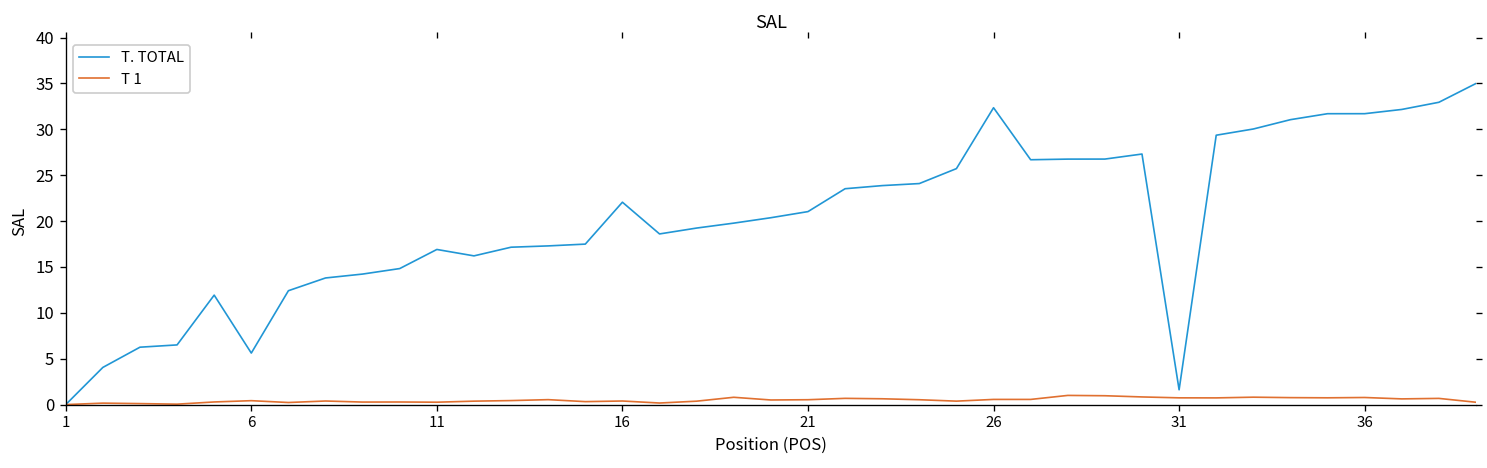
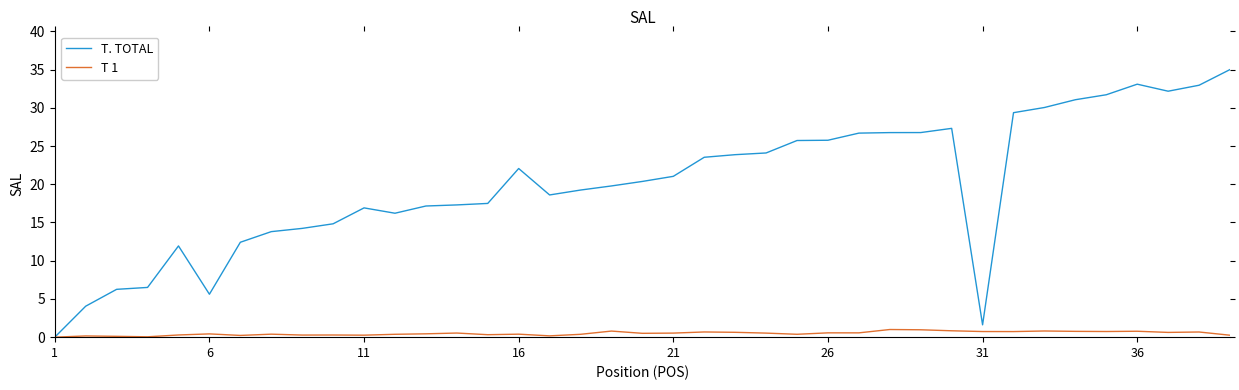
  {
    "T. TOTAL": {
      "6": 6,
      "11": 17,
      "16": 22,
      "21": 21,
-     "26": 32,
+     "26": 26,
      "31": 2,
-     "36": 32
+     "36": 33
    },
    "T 1": {
      "6": 0,
      "11": 0,
      "16": 0,
      "21": 1,
      "26": 1,
      "31": 1,
      "36": 1
    }
  }
